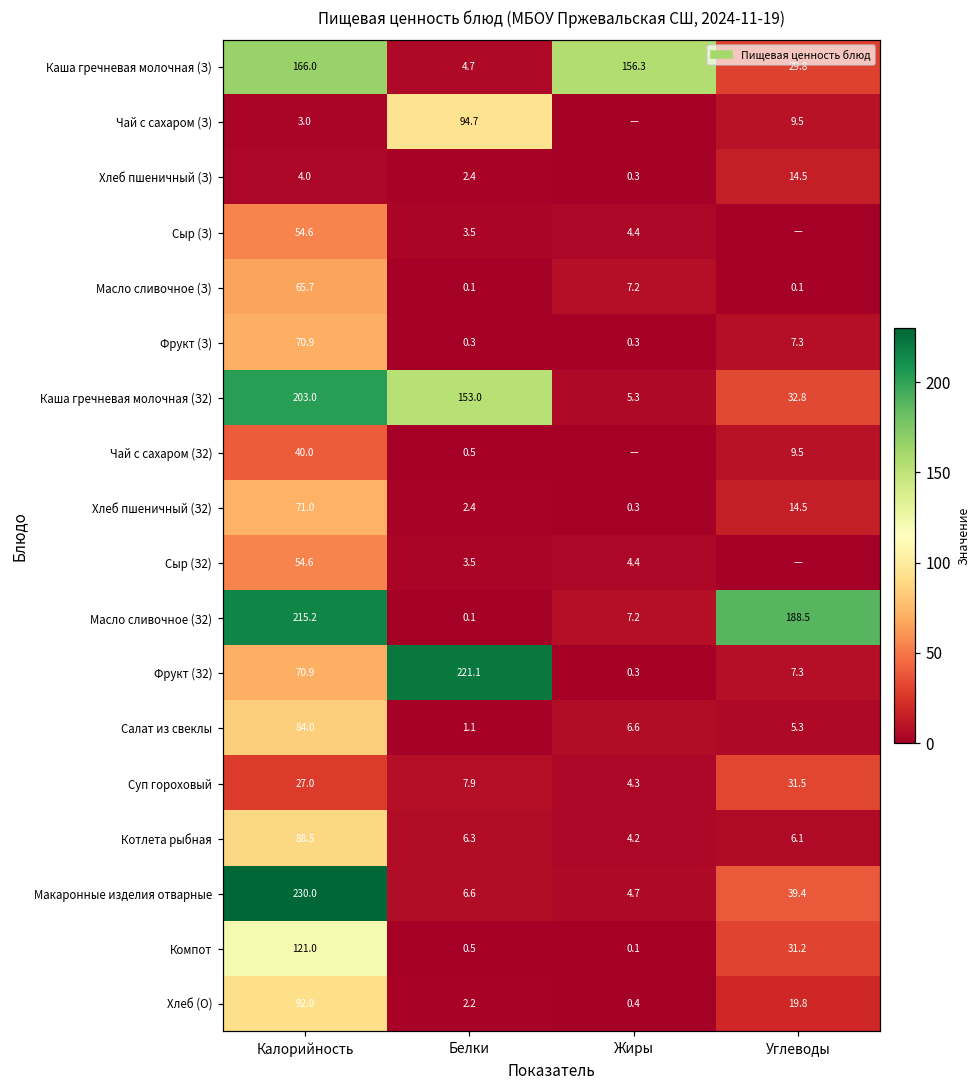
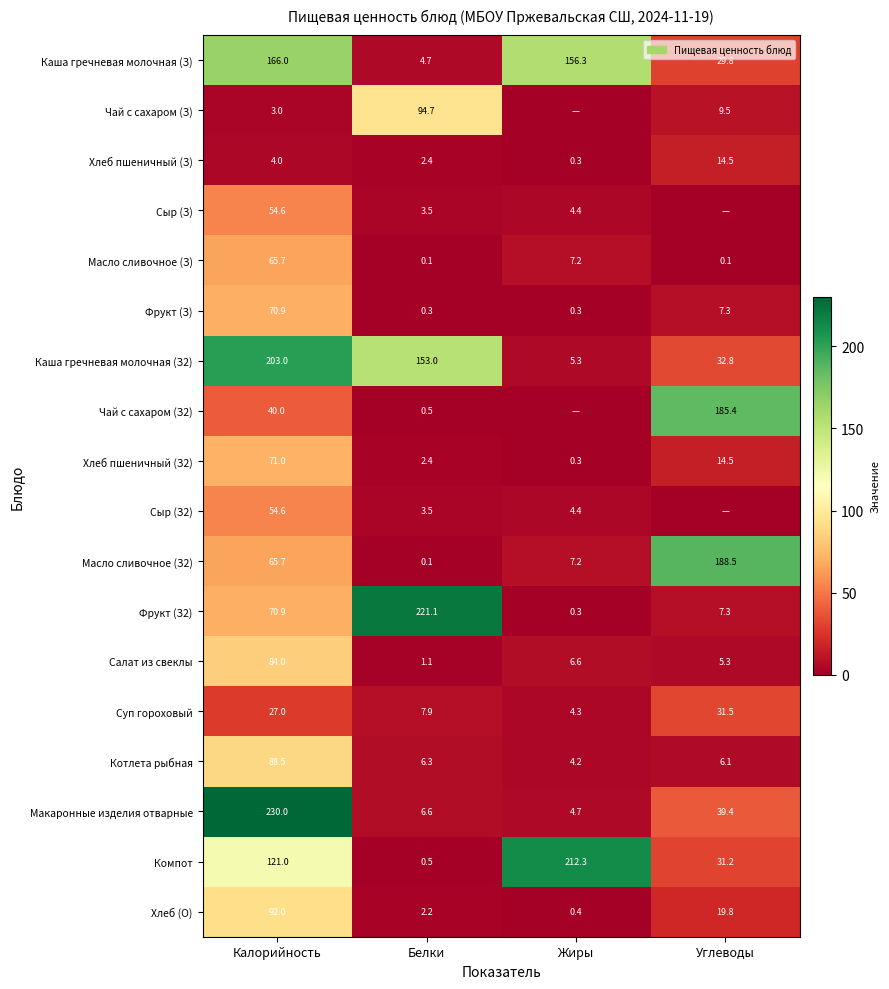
  {
    "Каша гречневая молочная (З)": {
      "Калорийность": 166.0,
      "Белки": 4.7,
      "Жиры": 156.3
    },
    "Чай с сахаром (З)": {
      "Калорийность": 3.0,
      "Белки": 94.7,
      "Углеводы": 9.5
    },
    "Хлеб пшеничный (З)": {
      "Калорийность": 4.0,
      "Белки": 2.4,
      "Жиры": 0.3,
      "Углеводы": 14.5
    },
    "Сыр (З)": {
      "Калорийность": 54.6,
      "Белки": 3.5,
      "Жиры": 4.4
    },
    "Масло сливочное (З)": {
      "Калорийность": 65.7,
      "Белки": 0.1,
      "Жиры": 7.2,
      "Углеводы": 0.1
    },
    "Фрукт (З)": {
      "Калорийность": 70.9,
      "Белки": 0.3,
      "Жиры": 0.3,
      "Углеводы": 7.3
    },
    "Каша гречневая молочная (З2)": {
      "Калорийность": 203.0,
      "Белки": 153.0,
      "Жиры": 5.3,
      "Углеводы": 32.8
    },
    "Чай с сахаром (З2)": {
      "Калорийность": 40.0,
      "Белки": 0.5,
-     "Углеводы": 9.5
+     "Углеводы": 185.4
    },
    "Хлеб пшеничный (З2)": {
      "Калорийность": 71.0,
      "Белки": 2.4,
      "Жиры": 0.3,
      "Углеводы": 14.5
    },
    "Сыр (З2)": {
      "Калорийность": 54.6,
      "Белки": 3.5,
      "Жиры": 4.4
    },
    "Масло сливочное (З2)": {
-     "Калорийность": 215.2,
+     "Калорийность": 65.7,
      "Белки": 0.1,
      "Жиры": 7.2,
      "Углеводы": 188.5
    },
    "Фрукт (З2)": {
      "Калорийность": 70.9,
      "Белки": 221.1,
      "Жиры": 0.3,
      "Углеводы": 7.3
    },
    "Салат из свеклы": {
      "Калорийность": 84.0,
      "Белки": 1.1,
      "Жиры": 6.6,
      "Углеводы": 5.3
    },
    "Суп гороховый": {
      "Калорийность": 27.0,
      "Белки": 7.9,
      "Жиры": 4.3,
      "Углеводы": 31.5
    },
    "Котлета рыбная": {
      "Калорийность": 88.5,
      "Белки": 6.3,
      "Жиры": 4.2,
      "Углеводы": 6.1
    },
    "Макаронные изделия отварные": {
      "Калорийность": 230.0,
      "Белки": 6.6,
      "Жиры": 4.7,
      "Углеводы": 39.4
    },
    "Компот": {
      "Калорийность": 121.0,
      "Белки": 0.5,
-     "Жиры": 0.1,
+     "Жиры": 212.3,
      "Углеводы": 31.2
    },
    "Хлеб (О)": {
      "Калорийность": 92.0,
      "Белки": 2.2,
      "Жиры": 0.4,
      "Углеводы": 19.8
    }
  }
